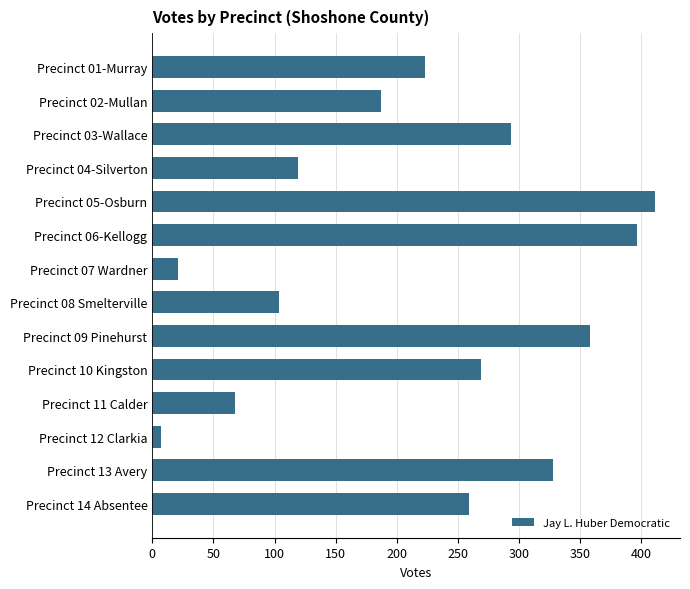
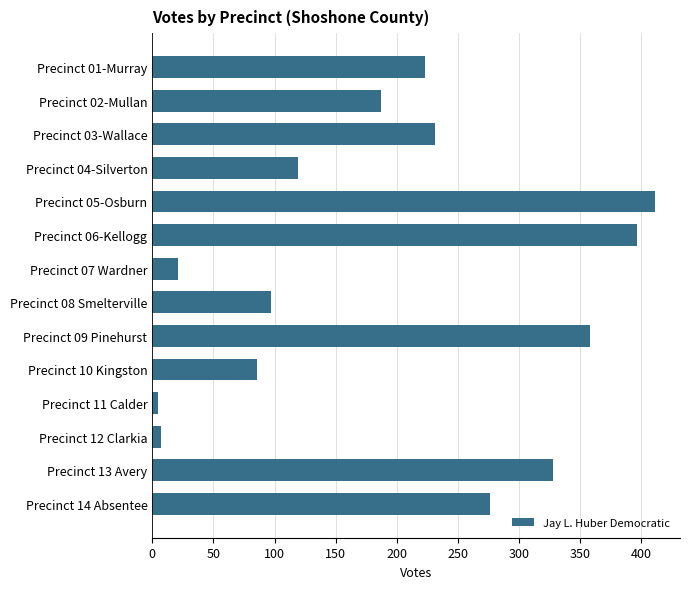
  {
    "Precinct 01-Murray": 223,
    "Precinct 02-Mullan": 187,
-   "Precinct 03-Wallace": 293,
+   "Precinct 03-Wallace": 231,
    "Precinct 04-Silverton": 119,
    "Precinct 05-Osburn": 411,
    "Precinct 06-Kellogg": 396,
    "Precinct 07 Wardner": 21,
-   "Precinct 08 Smelterville": 104,
+   "Precinct 08 Smelterville": 97,
    "Precinct 09 Pinehurst": 358,
-   "Precinct 10 Kingston": 269,
-   "Precinct 11 Calder": 68,
+   "Precinct 10 Kingston": 86,
+   "Precinct 11 Calder": 5,
    "Precinct 12 Clarkia": 7,
    "Precinct 13 Avery": 328,
-   "Precinct 14 Absentee": 259
+   "Precinct 14 Absentee": 276
  }
